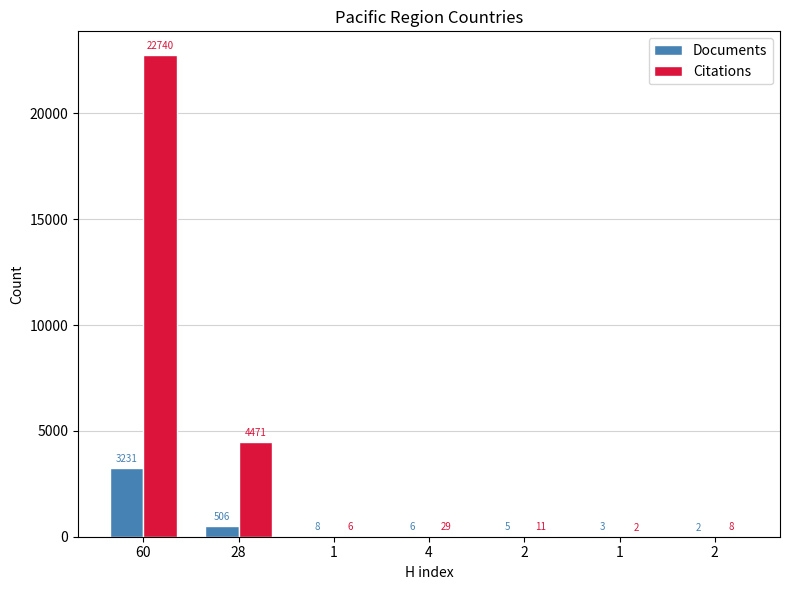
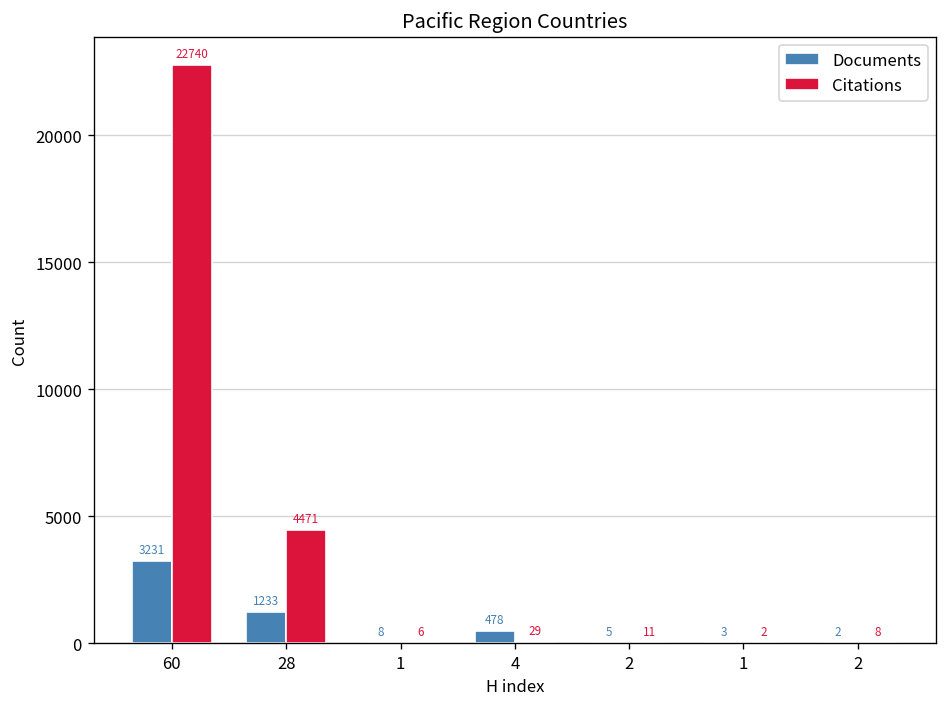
  {
    "Documents": {
      "60": 3231,
-     "28": 506,
-     "4": 6
+     "28": 1233,
+     "4": 478
    },
    "Citations": {
      "60": 22740,
      "28": 4471,
      "4": 29
    }
  }
